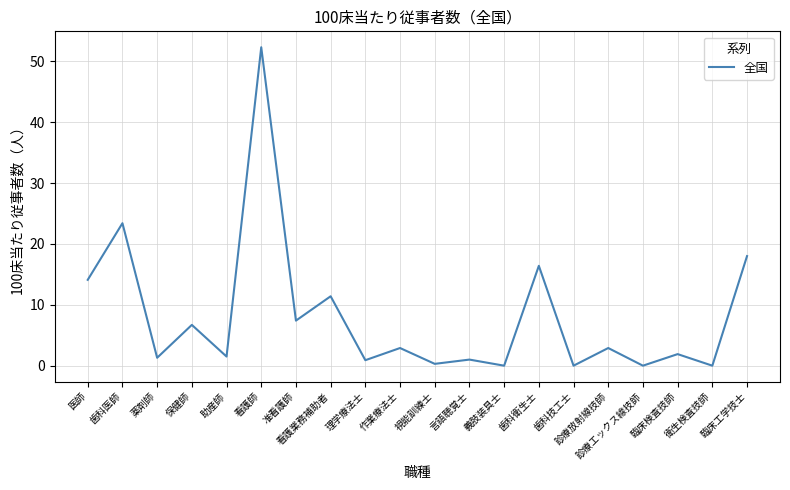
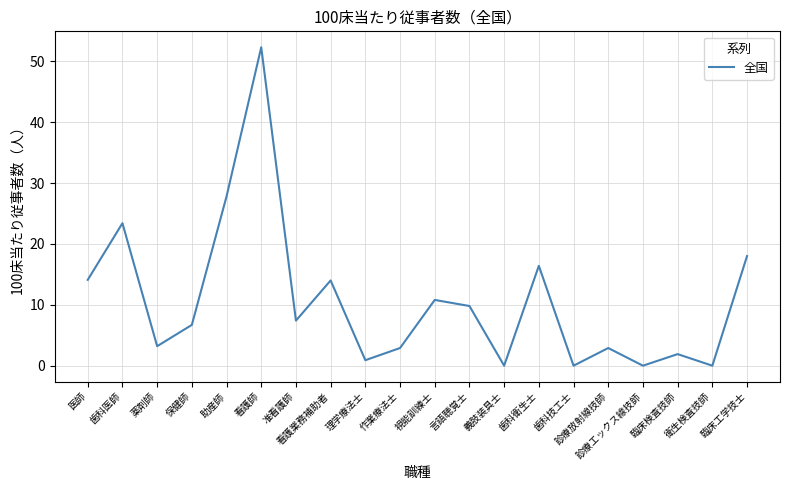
  {
    "医師": 14,
    "歯科医師": 23,
-   "薬剤師": 1,
+   "薬剤師": 3,
    "保健師": 7,
-   "助産師": 2,
+   "助産師": 28,
    "看護師": 52,
    "准看護師": 7,
-   "看護業務補助者": 11,
+   "看護業務補助者": 14,
    "理学療法士": 1,
    "作業療法士": 3,
-   "視能訓練士": 0,
-   "言語聴覚士": 1,
+   "視能訓練士": 11,
+   "言語聴覚士": 10,
    "義肢装具士": 0,
    "歯科衛生士": 16,
    "歯科技工士": 0,
    "診療放射線技師": 3,
    "診療エックス線技師": 0,
    "臨床検査技師": 2,
    "衛生検査技師": 0,
    "臨床工学技士": 18
  }
